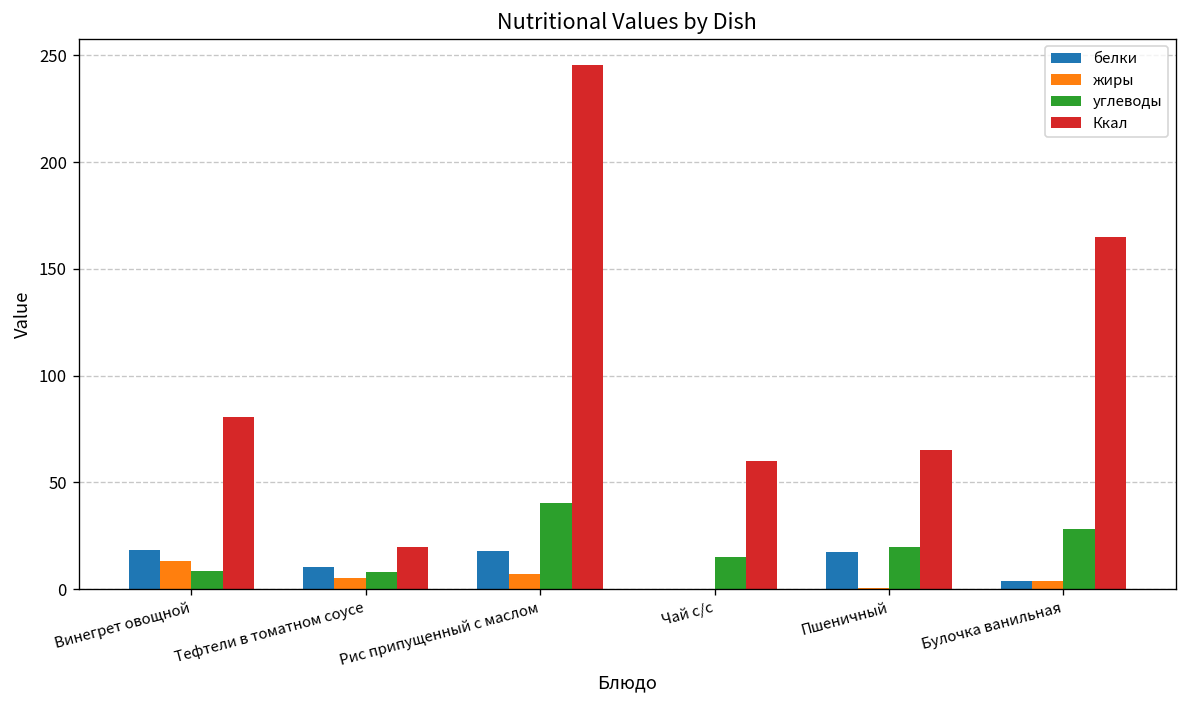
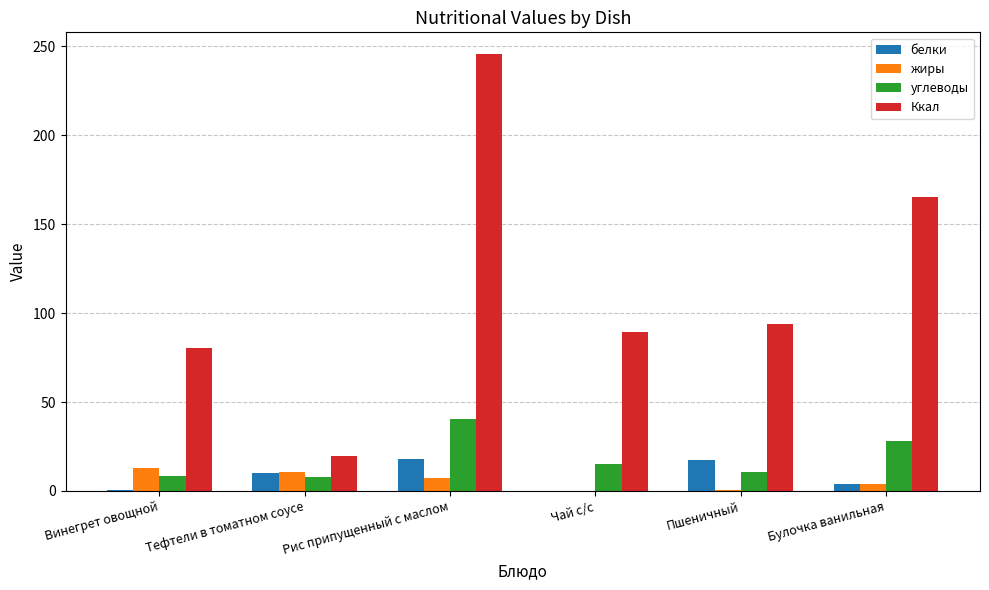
  {
    "белки": {
-     "Винегрет овощной": 18,
+     "Винегрет овощной": 1,
      "Тефтели в томатном соусе": 10,
      "Рис припущенный с маслом": 18,
      "Пшеничный": 18,
      "Булочка ванильная": 4
    },
    "жиры": {
      "Винегрет овощной": 13,
-     "Тефтели в томатном соусе": 5,
+     "Тефтели в томатном соусе": 11,
      "Рис припущенный с маслом": 7,
      "Чай с/с": 0,
      "Булочка ванильная": 4
    },
    "углеводы": {
      "Винегрет овощной": 9,
      "Тефтели в томатном соусе": 8,
      "Рис припущенный с маслом": 41,
      "Чай с/с": 15,
-     "Пшеничный": 20,
+     "Пшеничный": 10,
      "Булочка ванильная": 28
    },
    "Ккал": {
      "Винегрет овощной": 80,
      "Тефтели в томатном соусе": 20,
      "Рис припущенный с маслом": 246,
-     "Чай с/с": 60,
-     "Пшеничный": 65,
+     "Чай с/с": 89,
+     "Пшеничный": 94,
      "Булочка ванильная": 165
    }
  }
